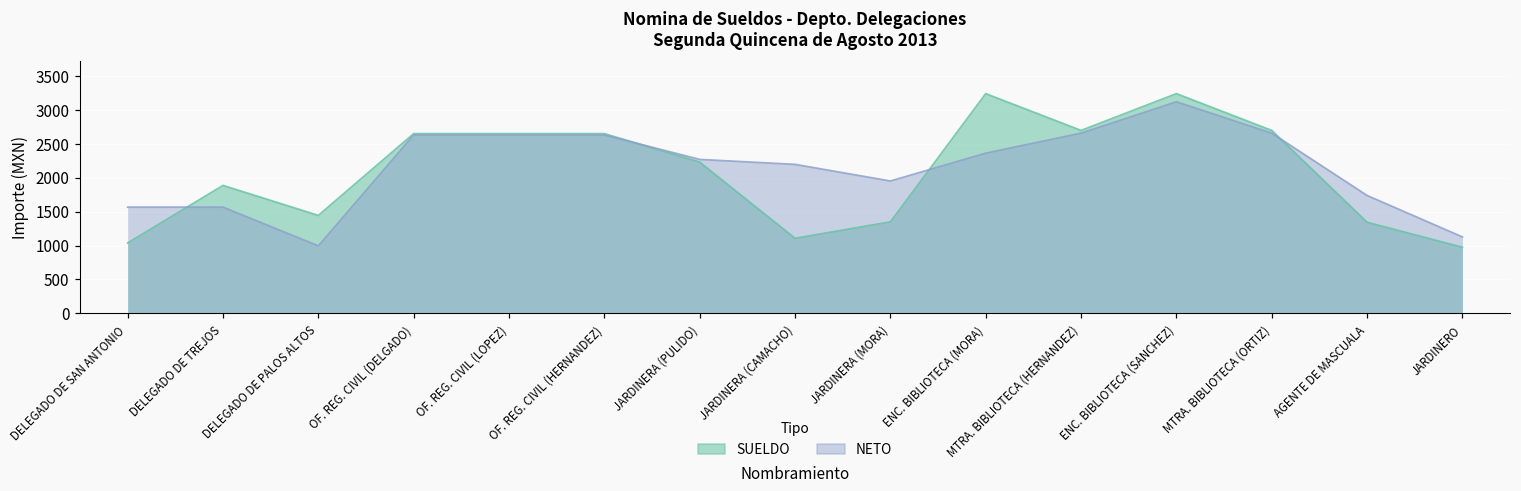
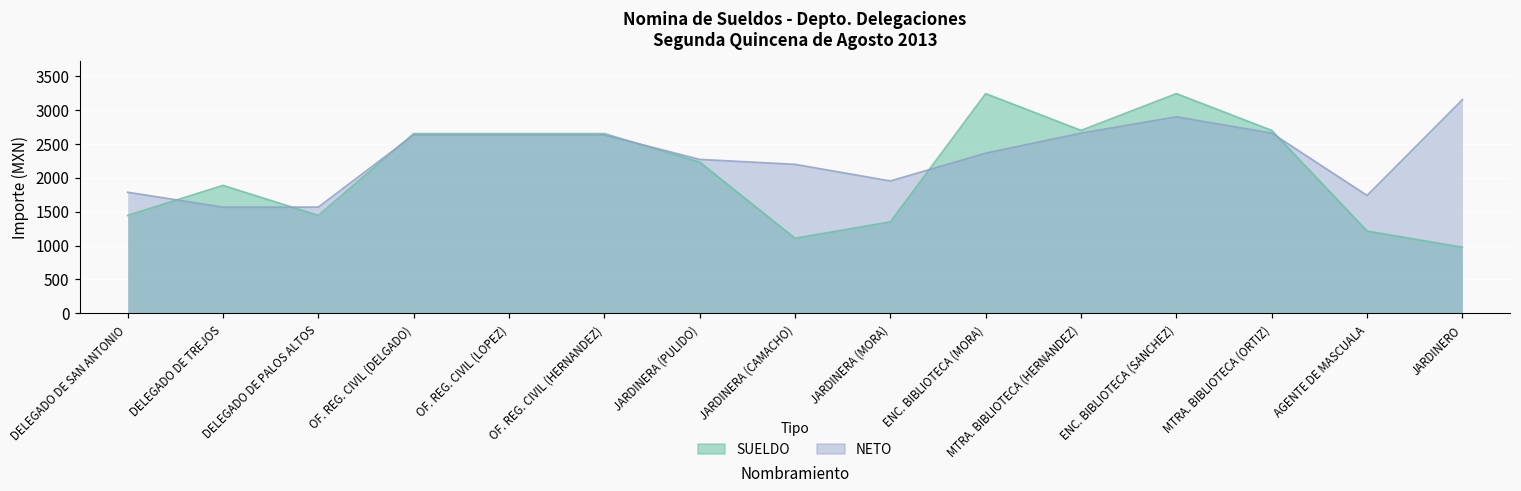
  {
    "SUELDO": {
-     "DELEGADO DE SAN ANTONIO": 1000,
+     "DELEGADO DE SAN ANTONIO": 1400,
      "DELEGADO DE TREJOS": 1900,
      "DELEGADO DE PALOS ALTOS": 1400,
      "JARDINERA (CAMACHO)": 1100,
      "JARDINERA (MORA)": 1300,
      "ENC. BIBLIOTECA (MORA)": 3200,
      "ENC. BIBLIOTECA (SANCHEZ)": 3200,
-     "AGENTE DE MASCUALA": 1300,
+     "AGENTE DE MASCUALA": 1200,
      "JARDINERO": 1000
    },
    "NETO": {
-     "DELEGADO DE SAN ANTONIO": 1600,
+     "DELEGADO DE SAN ANTONIO": 1800,
      "DELEGADO DE TREJOS": 1600,
-     "DELEGADO DE PALOS ALTOS": 1000,
+     "DELEGADO DE PALOS ALTOS": 1600,
      "JARDINERA (CAMACHO)": 2200,
      "JARDINERA (MORA)": 2000,
      "ENC. BIBLIOTECA (MORA)": 2400,
-     "ENC. BIBLIOTECA (SANCHEZ)": 3100,
+     "ENC. BIBLIOTECA (SANCHEZ)": 2900,
      "AGENTE DE MASCUALA": 1700,
-     "JARDINERO": 1100
+     "JARDINERO": 3100
    }
  }
